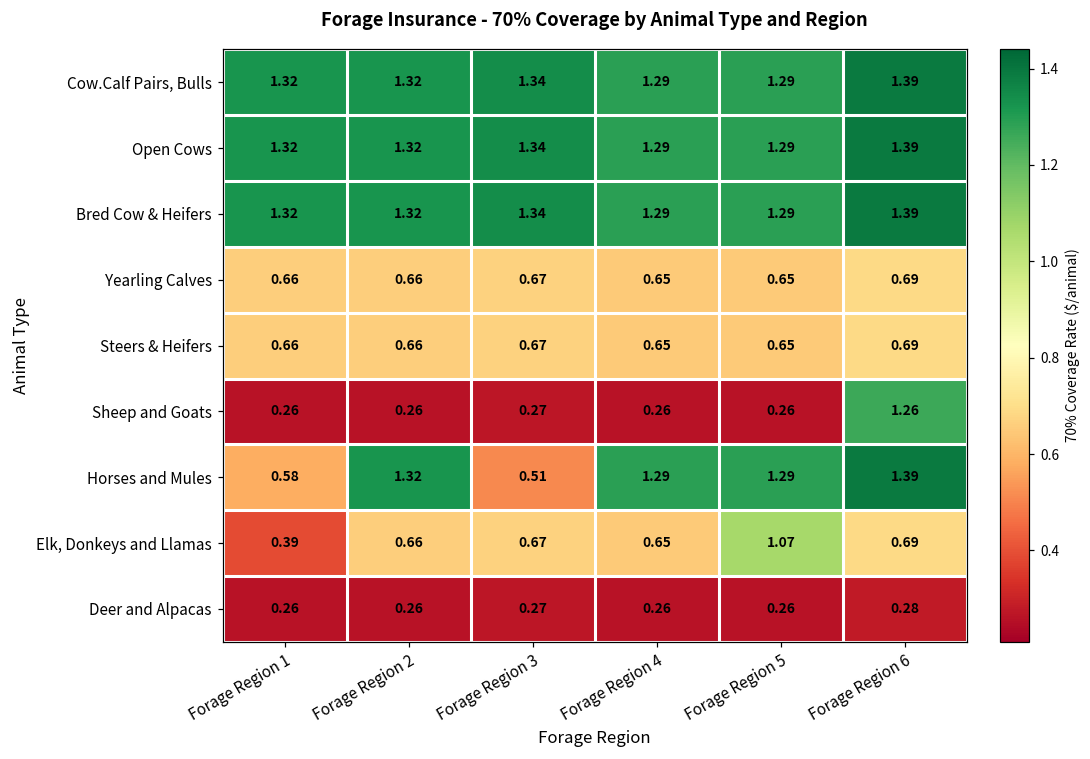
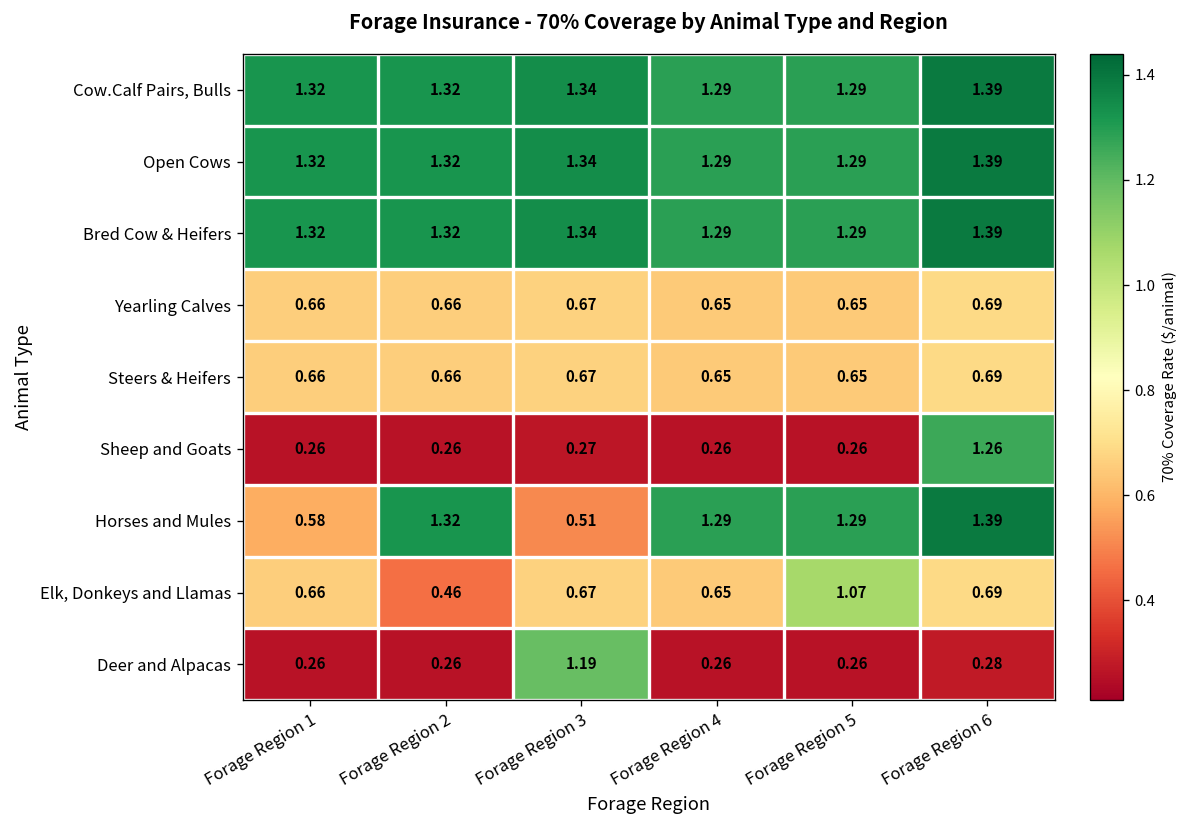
  {
    "Cow.Calf Pairs, Bulls": {
      "Forage Region 1": 1.32,
      "Forage Region 2": 1.32,
      "Forage Region 3": 1.34,
      "Forage Region 4": 1.29,
      "Forage Region 5": 1.29,
      "Forage Region 6": 1.39
    },
    "Open Cows": {
      "Forage Region 1": 1.32,
      "Forage Region 2": 1.32,
      "Forage Region 3": 1.34,
      "Forage Region 4": 1.29,
      "Forage Region 5": 1.29,
      "Forage Region 6": 1.39
    },
    "Bred Cow & Heifers": {
      "Forage Region 1": 1.32,
      "Forage Region 2": 1.32,
      "Forage Region 3": 1.34,
      "Forage Region 4": 1.29,
      "Forage Region 5": 1.29,
      "Forage Region 6": 1.39
    },
    "Yearling Calves": {
      "Forage Region 1": 0.66,
      "Forage Region 2": 0.66,
      "Forage Region 3": 0.67,
      "Forage Region 4": 0.65,
      "Forage Region 5": 0.65,
      "Forage Region 6": 0.69
    },
    "Steers & Heifers": {
      "Forage Region 1": 0.66,
      "Forage Region 2": 0.66,
      "Forage Region 3": 0.67,
      "Forage Region 4": 0.65,
      "Forage Region 5": 0.65,
      "Forage Region 6": 0.69
    },
    "Sheep and Goats": {
      "Forage Region 1": 0.26,
      "Forage Region 2": 0.26,
      "Forage Region 3": 0.27,
      "Forage Region 4": 0.26,
      "Forage Region 5": 0.26,
      "Forage Region 6": 1.26
    },
    "Horses and Mules": {
      "Forage Region 1": 0.58,
      "Forage Region 2": 1.32,
      "Forage Region 3": 0.51,
      "Forage Region 4": 1.29,
      "Forage Region 5": 1.29,
      "Forage Region 6": 1.39
    },
    "Elk, Donkeys and Llamas": {
-     "Forage Region 1": 0.39,
-     "Forage Region 2": 0.66,
+     "Forage Region 1": 0.66,
+     "Forage Region 2": 0.46,
      "Forage Region 3": 0.67,
      "Forage Region 4": 0.65,
      "Forage Region 5": 1.07,
      "Forage Region 6": 0.69
    },
    "Deer and Alpacas": {
      "Forage Region 1": 0.26,
      "Forage Region 2": 0.26,
-     "Forage Region 3": 0.27,
+     "Forage Region 3": 1.19,
      "Forage Region 4": 0.26,
      "Forage Region 5": 0.26,
      "Forage Region 6": 0.28
    }
  }
